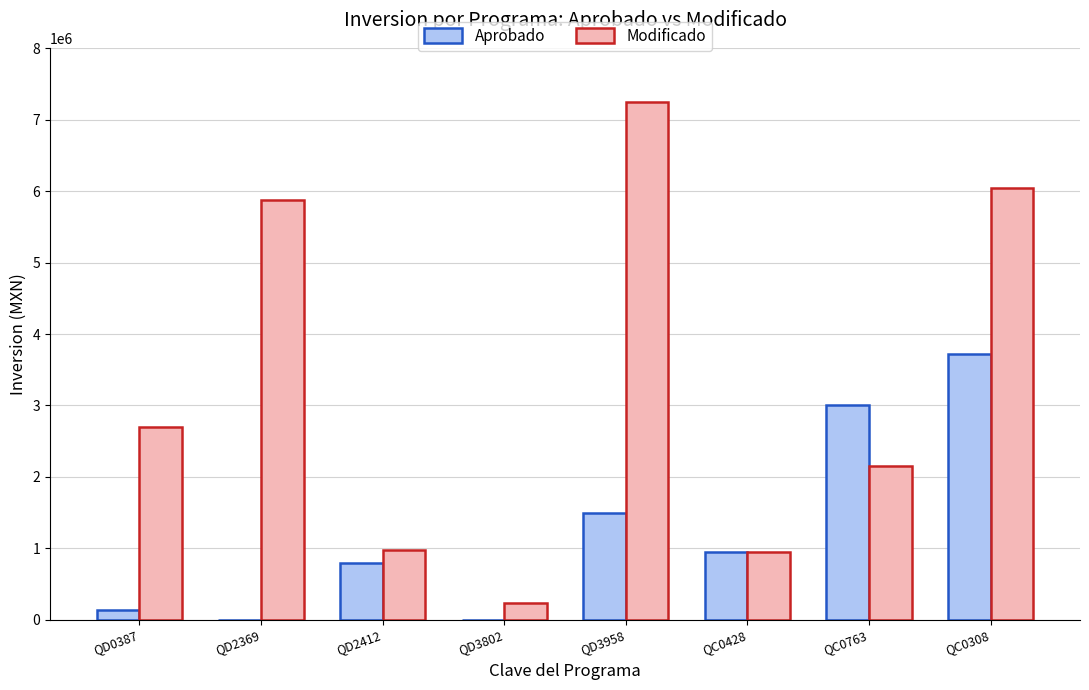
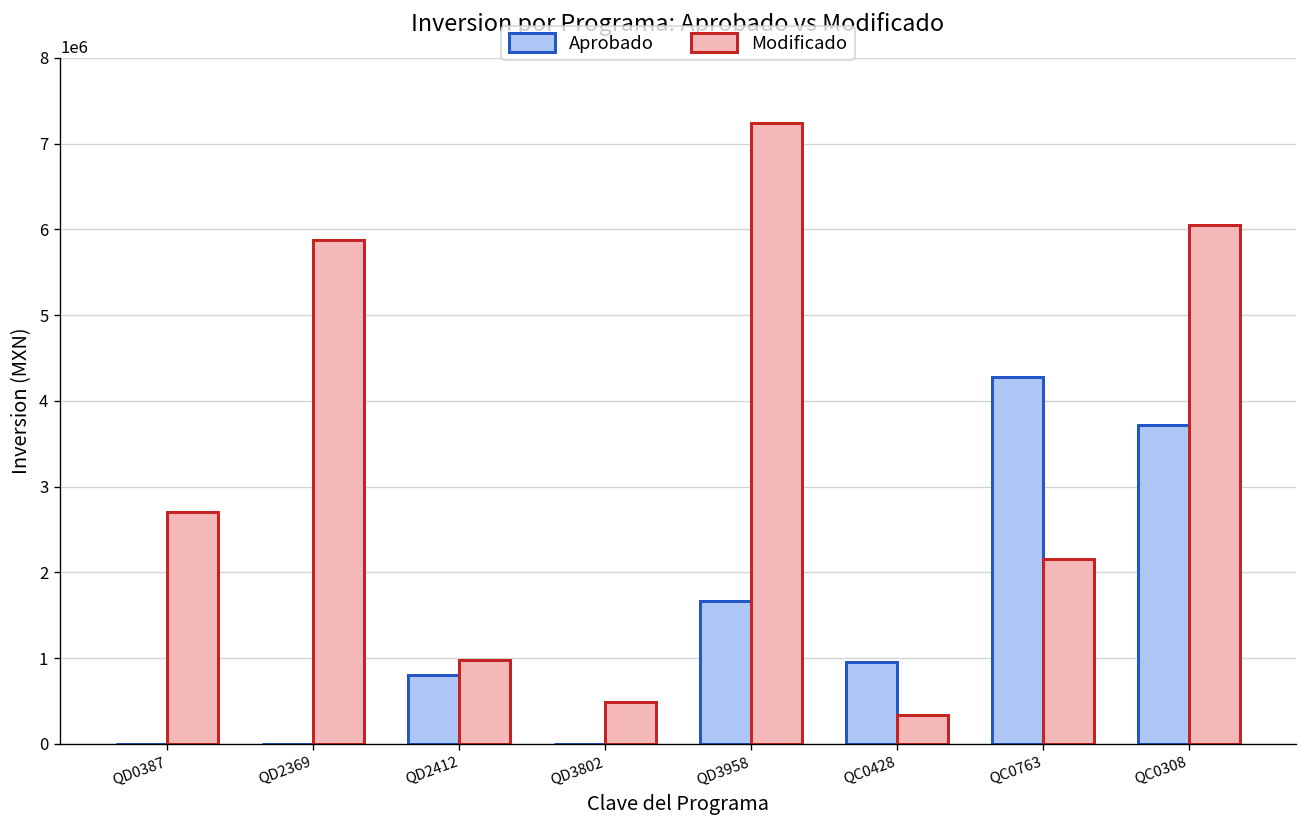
  {
    "Aprobado": {
-     "QD0387": 100000,
+     "QD0387": 0,
      "QD2369": 0,
      "QD2412": 800000,
      "QD3802": 0,
-     "QD3958": 1500000,
+     "QD3958": 1700000,
      "QC0428": 1000000,
-     "QC0763": 3000000,
+     "QC0763": 4300000,
      "QC0308": 3700000
    },
    "Modificado": {
      "QD0387": 2700000,
      "QD2369": 5900000,
      "QD2412": 1000000,
-     "QD3802": 200000,
+     "QD3802": 500000,
      "QD3958": 7200000,
-     "QC0428": 1000000,
+     "QC0428": 300000,
      "QC0763": 2200000,
      "QC0308": 6100000
    }
  }
